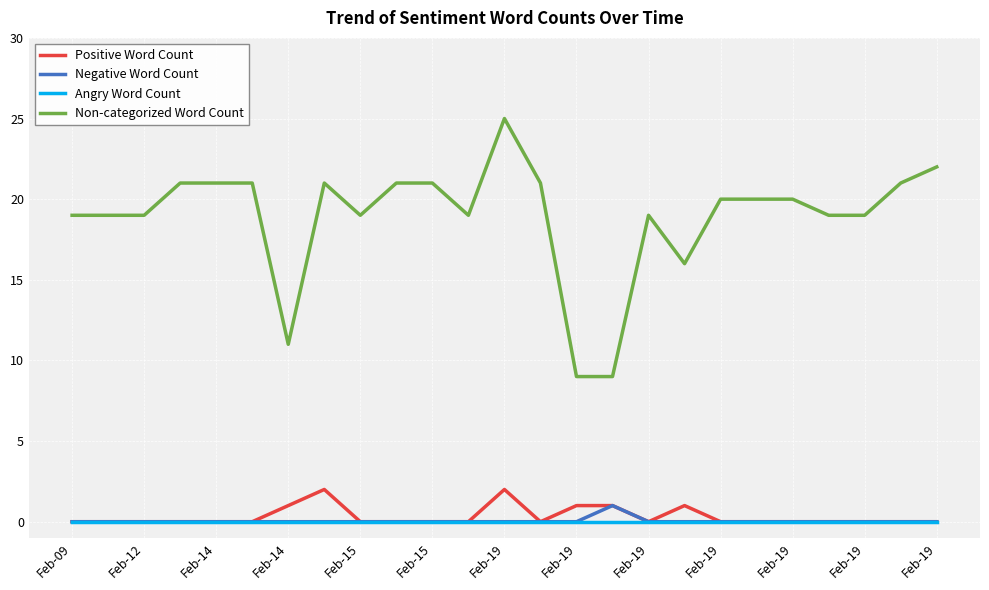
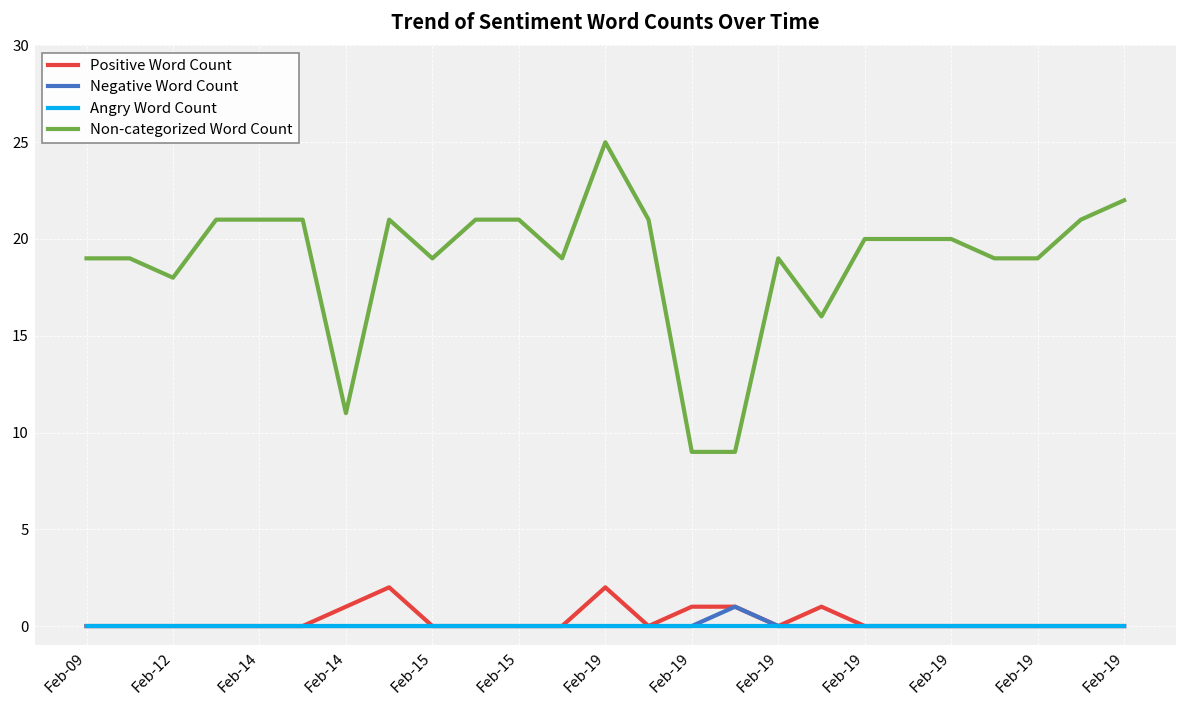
  {
    "Non-categorized Word Count": {
-     "Feb-12": 19
+     "Feb-12": 18
    }
  }
